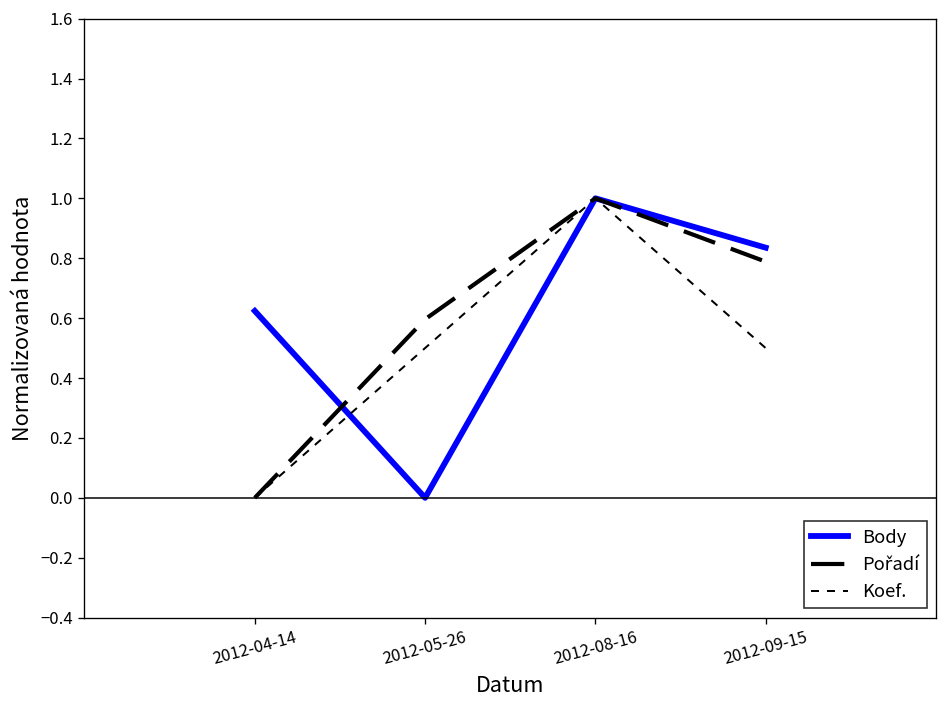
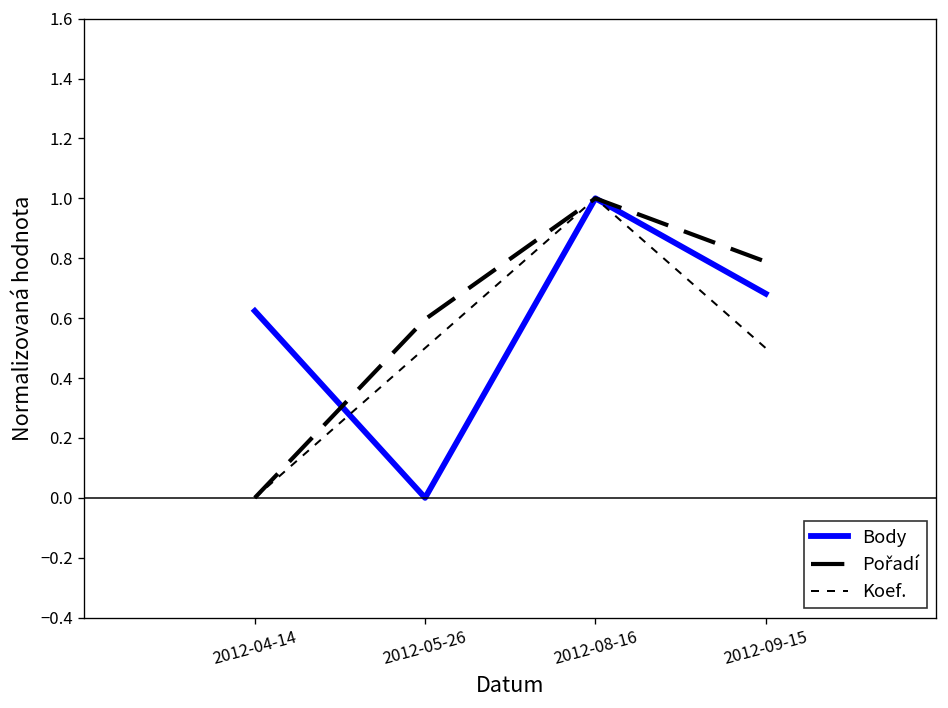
  {
    "Body": {
      "2012-04-14": 0.62,
      "2012-05-26": 0.00,
-     "2012-09-15": 0.84
+     "2012-09-15": 0.68
    }
  }
